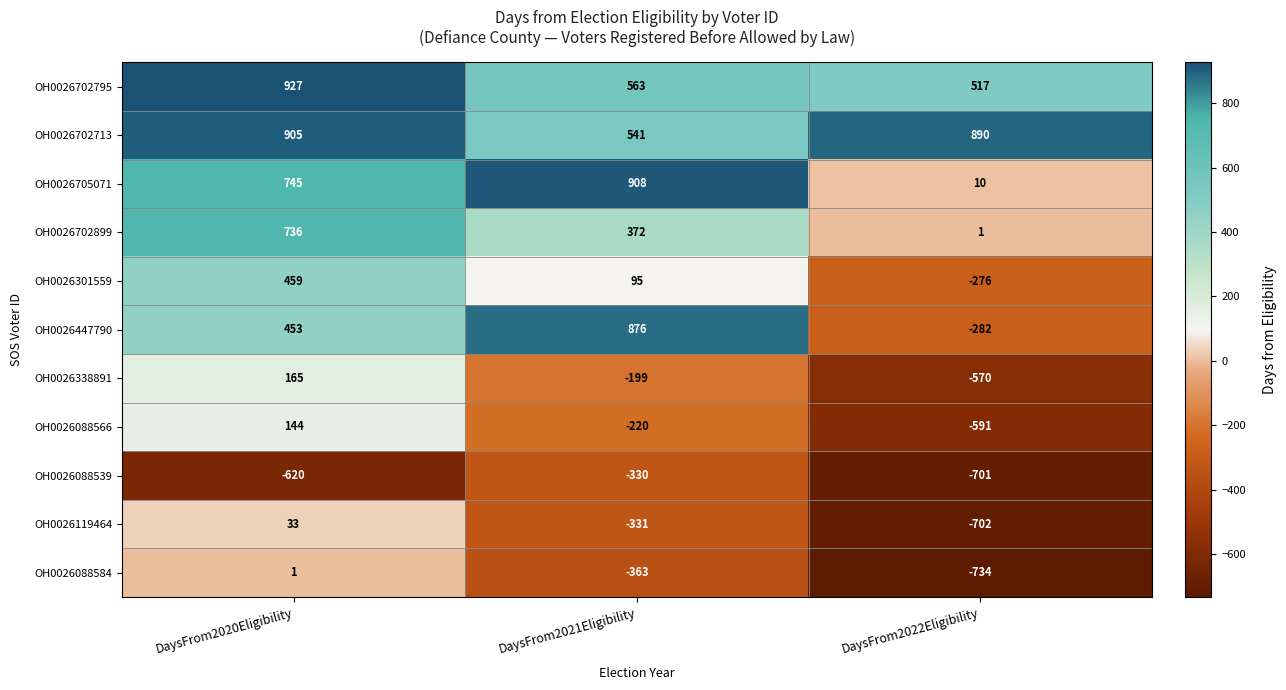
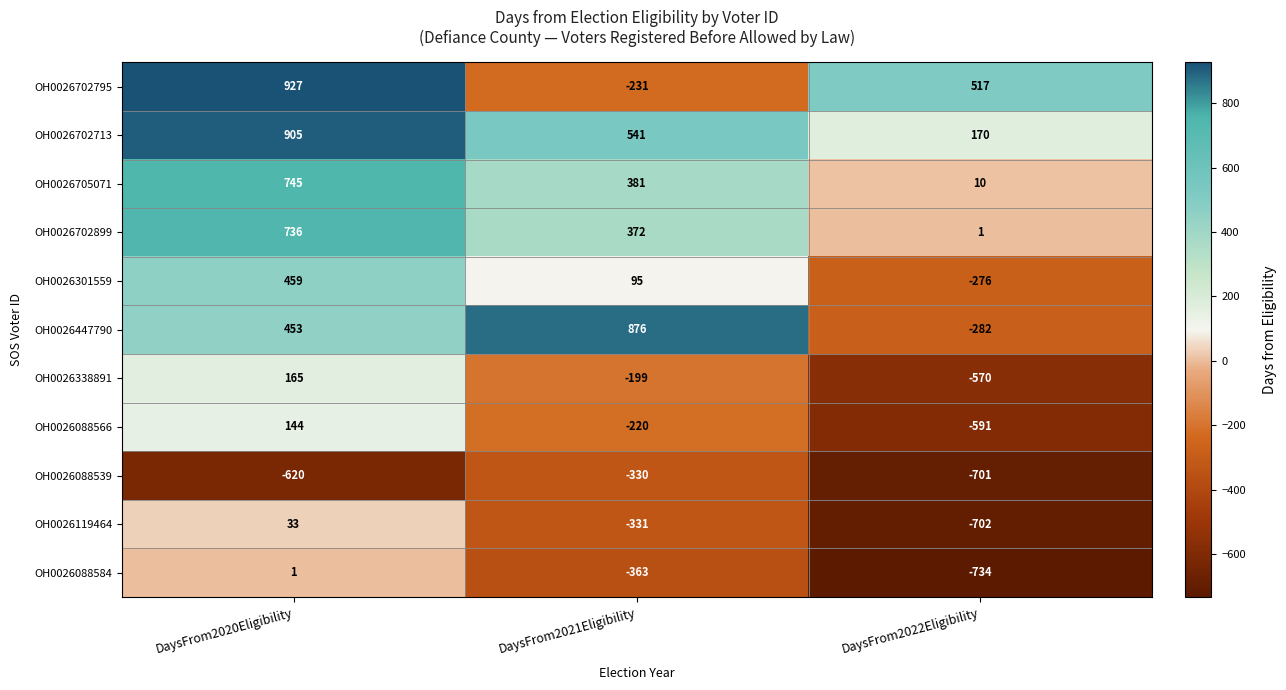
  {
    "OH0026702795": {
      "DaysFrom2020Eligibility": 927,
-     "DaysFrom2021Eligibility": 563,
+     "DaysFrom2021Eligibility": -231,
      "DaysFrom2022Eligibility": 517
    },
    "OH0026702713": {
      "DaysFrom2020Eligibility": 905,
      "DaysFrom2021Eligibility": 541,
-     "DaysFrom2022Eligibility": 890
+     "DaysFrom2022Eligibility": 170
    },
    "OH0026705071": {
      "DaysFrom2020Eligibility": 745,
-     "DaysFrom2021Eligibility": 908,
+     "DaysFrom2021Eligibility": 381,
      "DaysFrom2022Eligibility": 10
    },
    "OH0026702899": {
      "DaysFrom2020Eligibility": 736,
      "DaysFrom2021Eligibility": 372,
      "DaysFrom2022Eligibility": 1
    },
    "OH0026301559": {
      "DaysFrom2020Eligibility": 459,
      "DaysFrom2021Eligibility": 95,
      "DaysFrom2022Eligibility": -276
    },
    "OH0026447790": {
      "DaysFrom2020Eligibility": 453,
      "DaysFrom2021Eligibility": 876,
      "DaysFrom2022Eligibility": -282
    },
    "OH0026338891": {
      "DaysFrom2020Eligibility": 165,
      "DaysFrom2021Eligibility": -199,
      "DaysFrom2022Eligibility": -570
    },
    "OH0026088566": {
      "DaysFrom2020Eligibility": 144,
      "DaysFrom2021Eligibility": -220,
      "DaysFrom2022Eligibility": -591
    },
    "OH0026088539": {
      "DaysFrom2020Eligibility": -620,
      "DaysFrom2021Eligibility": -330,
      "DaysFrom2022Eligibility": -701
    },
    "OH0026119464": {
      "DaysFrom2020Eligibility": 33,
      "DaysFrom2021Eligibility": -331,
      "DaysFrom2022Eligibility": -702
    },
    "OH0026088584": {
      "DaysFrom2020Eligibility": 1,
      "DaysFrom2021Eligibility": -363,
      "DaysFrom2022Eligibility": -734
    }
  }
